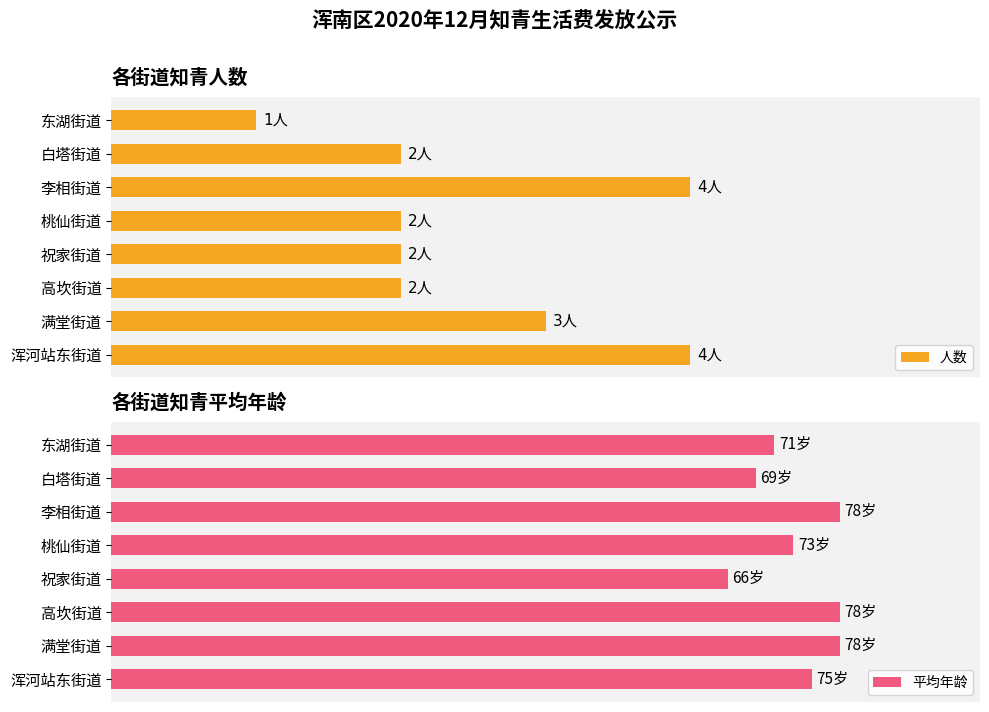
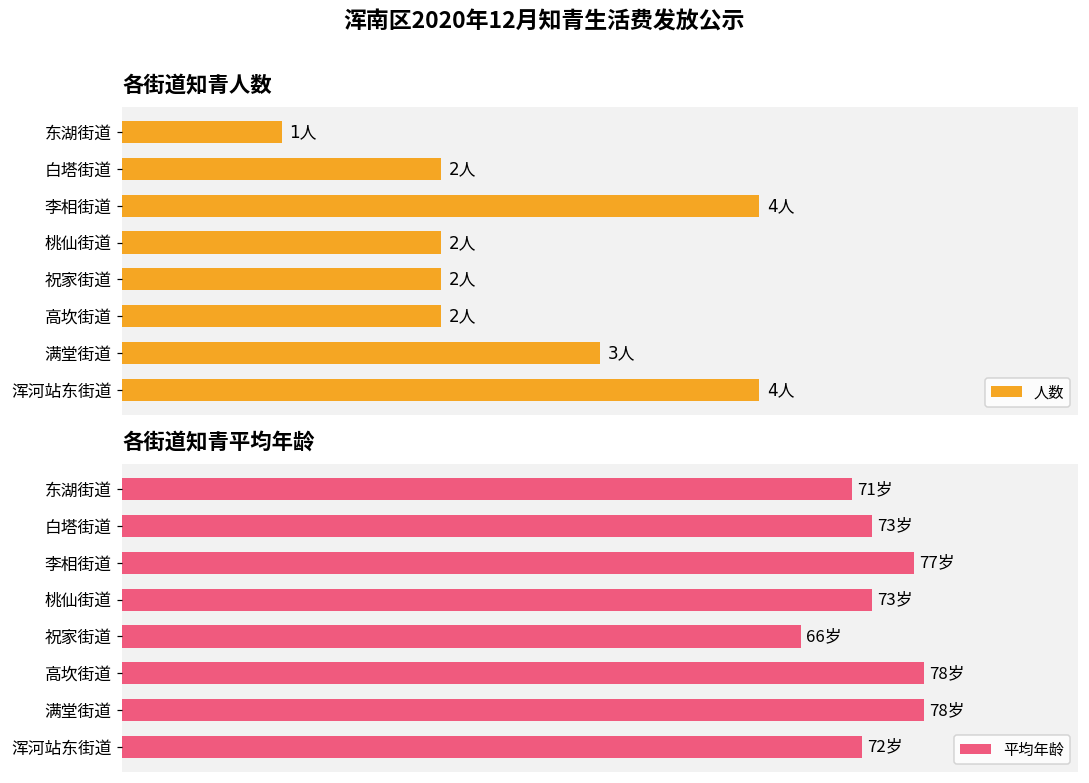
  {
    "各街道知青人数": {
      "东湖街道": "1人",
      "白塔街道": "2人",
      "李相街道": "4人",
      "桃仙街道": "2人",
      "祝家街道": "2人",
      "高坎街道": "2人",
      "满堂街道": "3人",
      "浑河站东街道": "4人"
    },
    "各街道知青平均年龄": {
      "东湖街道": "71岁",
-     "白塔街道": "69岁",
-     "李相街道": "78岁",
+     "白塔街道": "73岁",
+     "李相街道": "77岁",
      "桃仙街道": "73岁",
      "祝家街道": "66岁",
      "高坎街道": "78岁",
      "满堂街道": "78岁",
-     "浑河站东街道": "75岁"
+     "浑河站东街道": "72岁"
    }
  }
